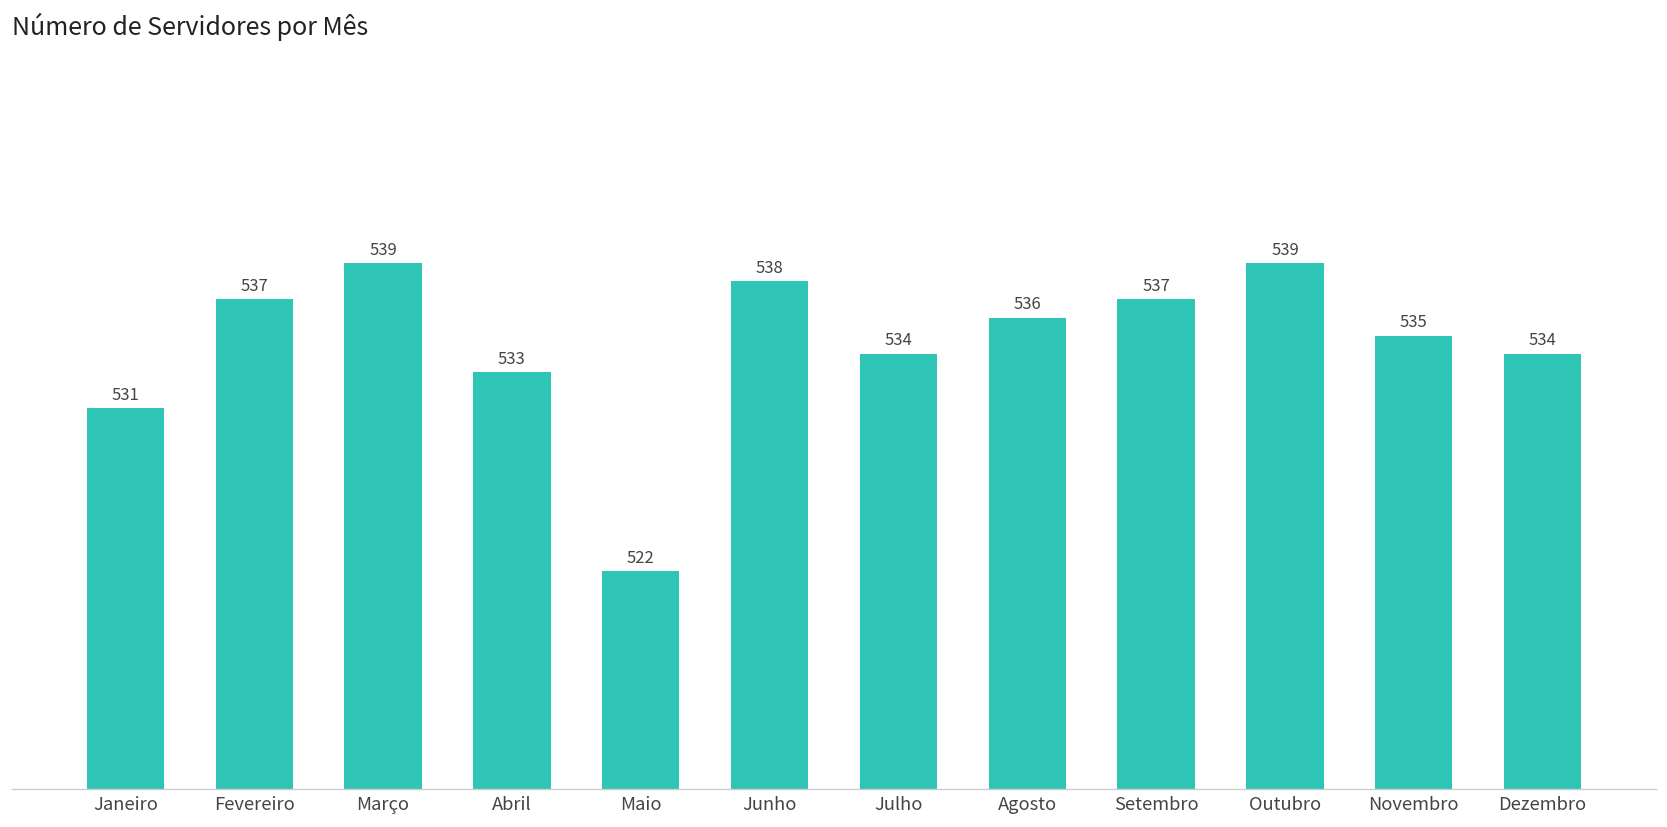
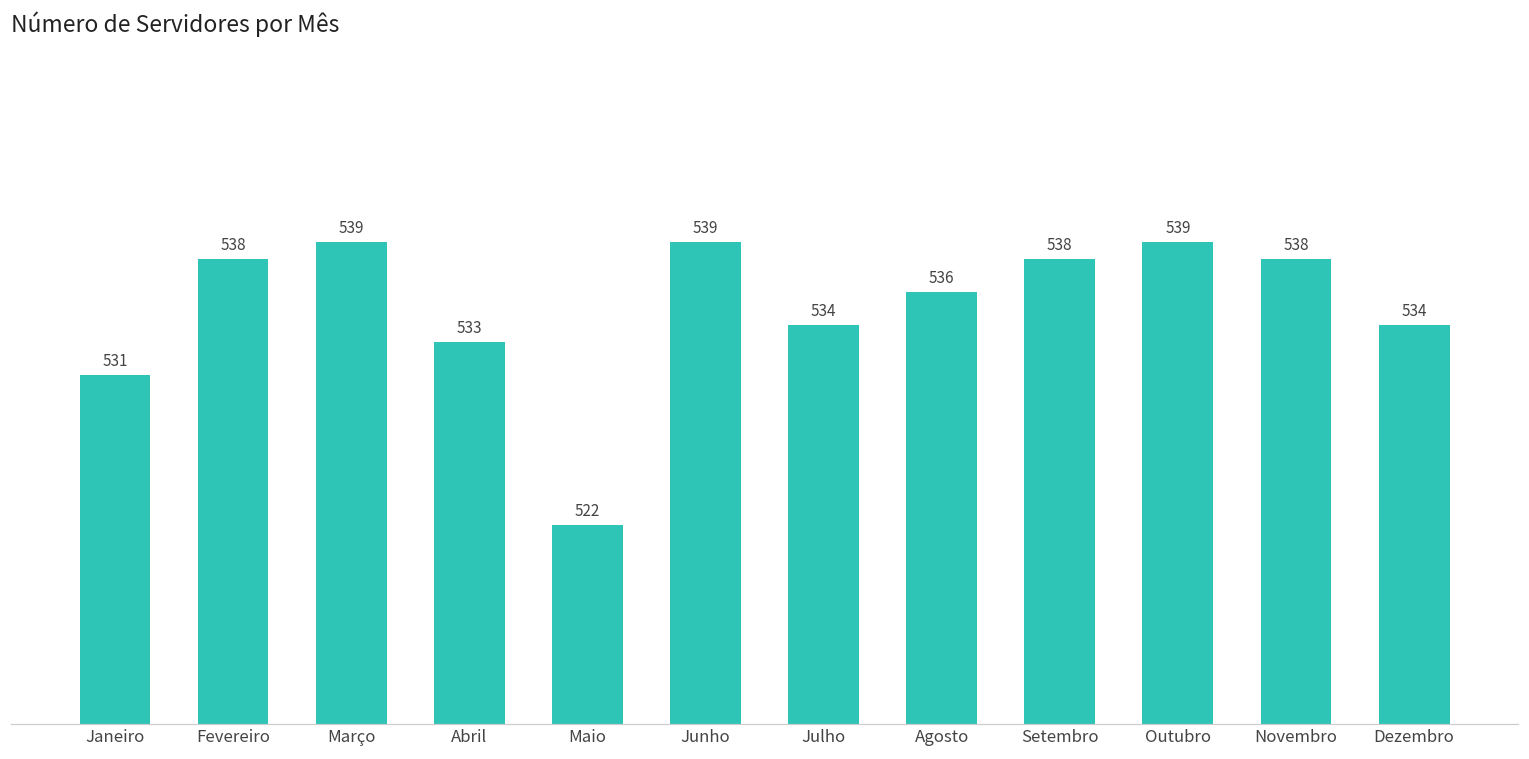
  {
    "Janeiro": 531,
-   "Fevereiro": 537,
+   "Fevereiro": 538,
    "Março": 539,
    "Abril": 533,
    "Maio": 522,
-   "Junho": 538,
+   "Junho": 539,
    "Julho": 534,
    "Agosto": 536,
-   "Setembro": 537,
+   "Setembro": 538,
    "Outubro": 539,
-   "Novembro": 535,
+   "Novembro": 538,
    "Dezembro": 534
  }
